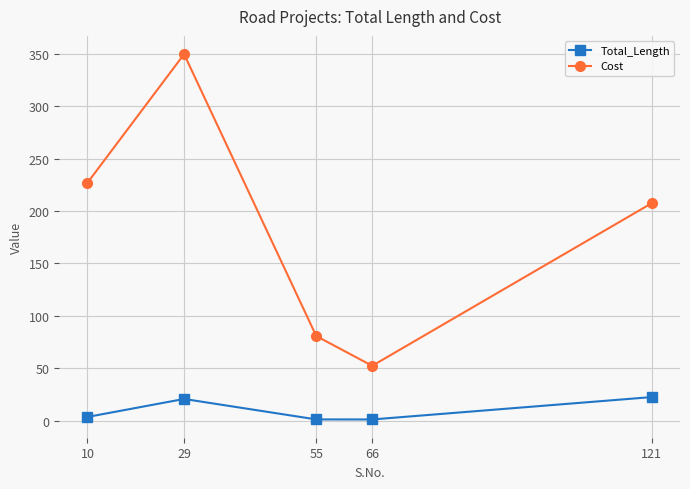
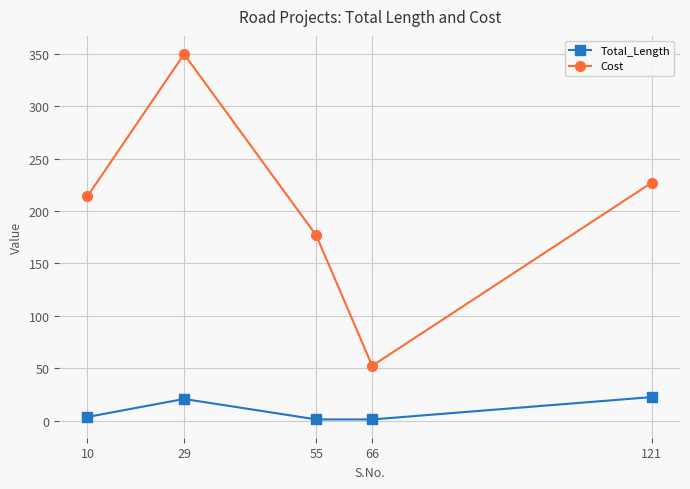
  {
    "Total_Length": {
      "10": 4,
      "29": 21,
      "55": 1,
      "66": 1,
      "121": 23
    },
    "Cost": {
-     "10": 227,
+     "10": 214,
      "29": 350,
-     "55": 81,
+     "55": 177,
      "66": 52,
-     "121": 208
+     "121": 227
    }
  }
